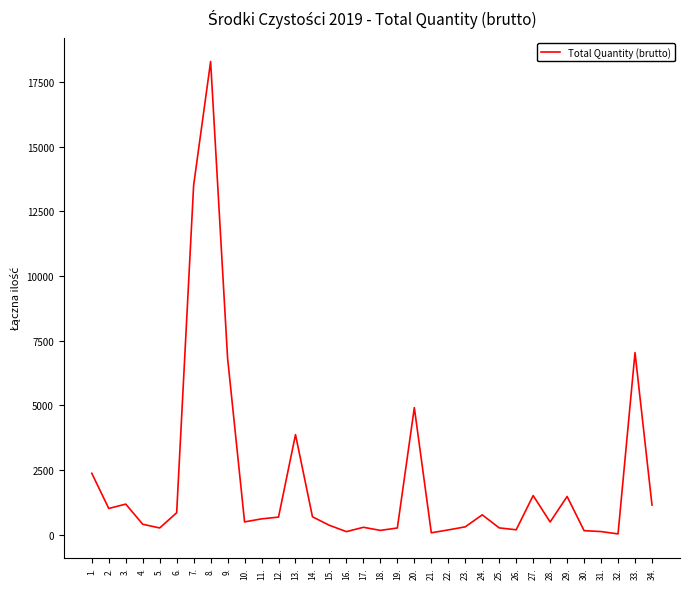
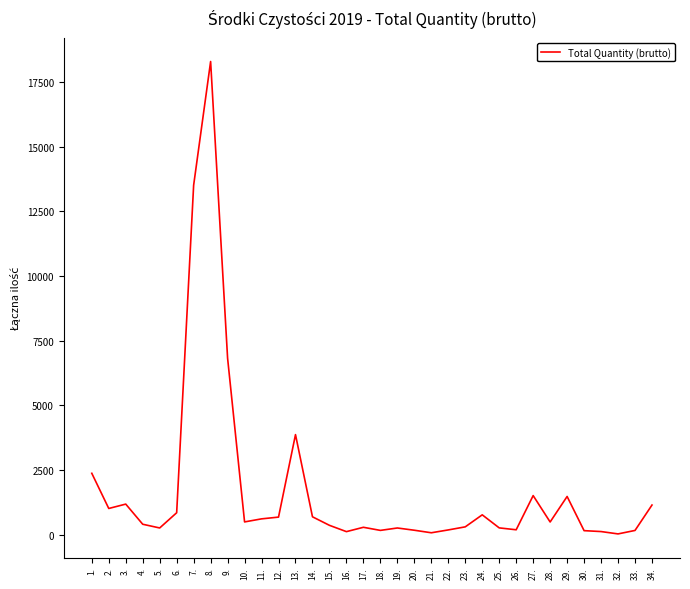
  {
    "1.": 2400,
    "2.": 1000,
    "3.": 1200,
    "4.": 400,
    "5.": 300,
    "6.": 800,
    "7.": 13500,
    "8.": 18300,
    "9.": 6800,
    "10.": 500,
    "11.": 600,
    "12.": 700,
    "13.": 3900,
    "14.": 700,
    "15.": 400,
    "16.": 100,
    "17.": 300,
    "18.": 200,
    "19.": 300,
-   "20.": 4900,
+   "20.": 200,
    "21.": 100,
    "22.": 200,
    "23.": 300,
    "24.": 800,
    "25.": 300,
    "26.": 200,
    "27.": 1500,
    "28.": 500,
    "29.": 1500,
    "30.": 200,
    "31.": 100,
    "32.": 0,
-   "33.": 7000,
+   "33.": 200,
    "34.": 1100
  }
